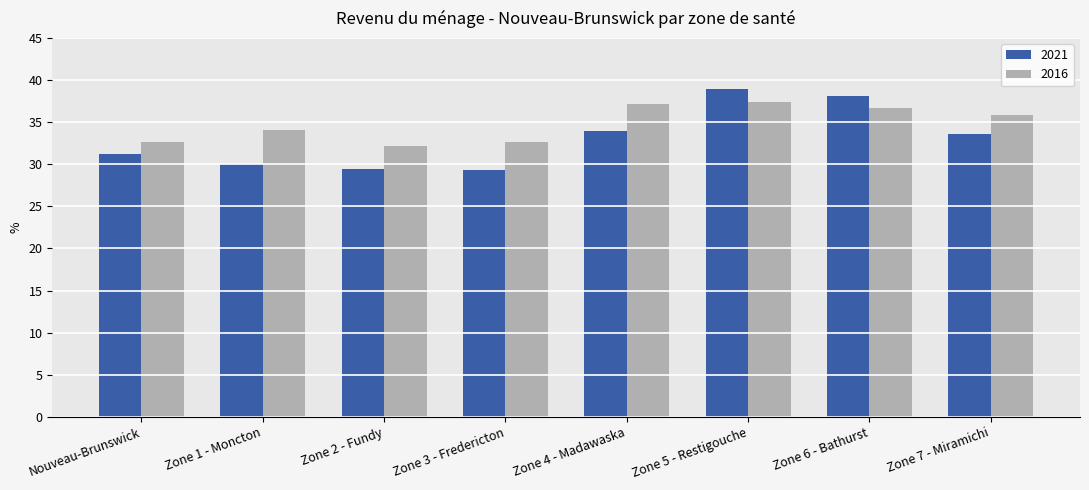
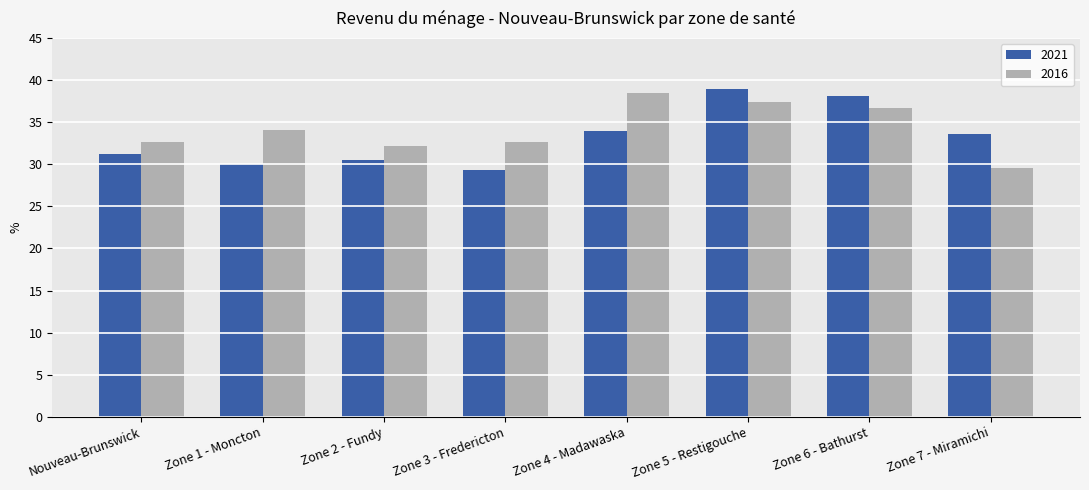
  {
    "2021": {
      "Nouveau-Brunswick": 31,
      "Zone 1 - Moncton": 30,
-     "Zone 2 - Fundy": 29,
+     "Zone 2 - Fundy": 30,
      "Zone 3 - Fredericton": 29,
      "Zone 4 - Madawaska": 34,
      "Zone 5 - Restigouche": 39,
      "Zone 6 - Bathurst": 38,
      "Zone 7 - Miramichi": 34
    },
    "2016": {
      "Nouveau-Brunswick": 33,
      "Zone 1 - Moncton": 34,
      "Zone 2 - Fundy": 32,
      "Zone 3 - Fredericton": 33,
-     "Zone 4 - Madawaska": 37,
+     "Zone 4 - Madawaska": 39,
      "Zone 5 - Restigouche": 37,
      "Zone 6 - Bathurst": 37,
-     "Zone 7 - Miramichi": 36
+     "Zone 7 - Miramichi": 30
    }
  }
